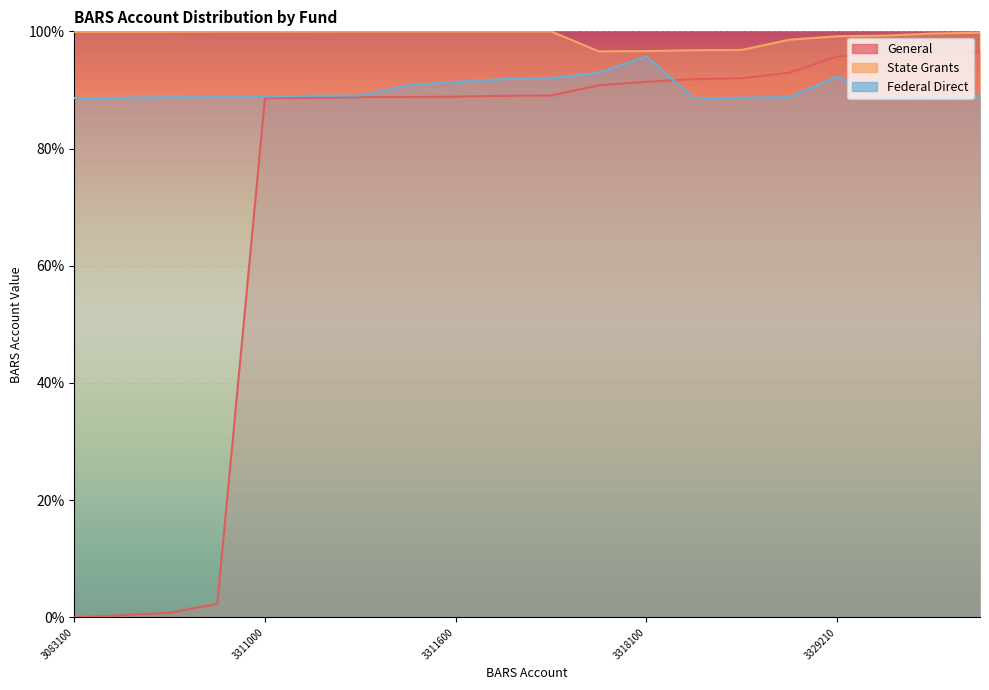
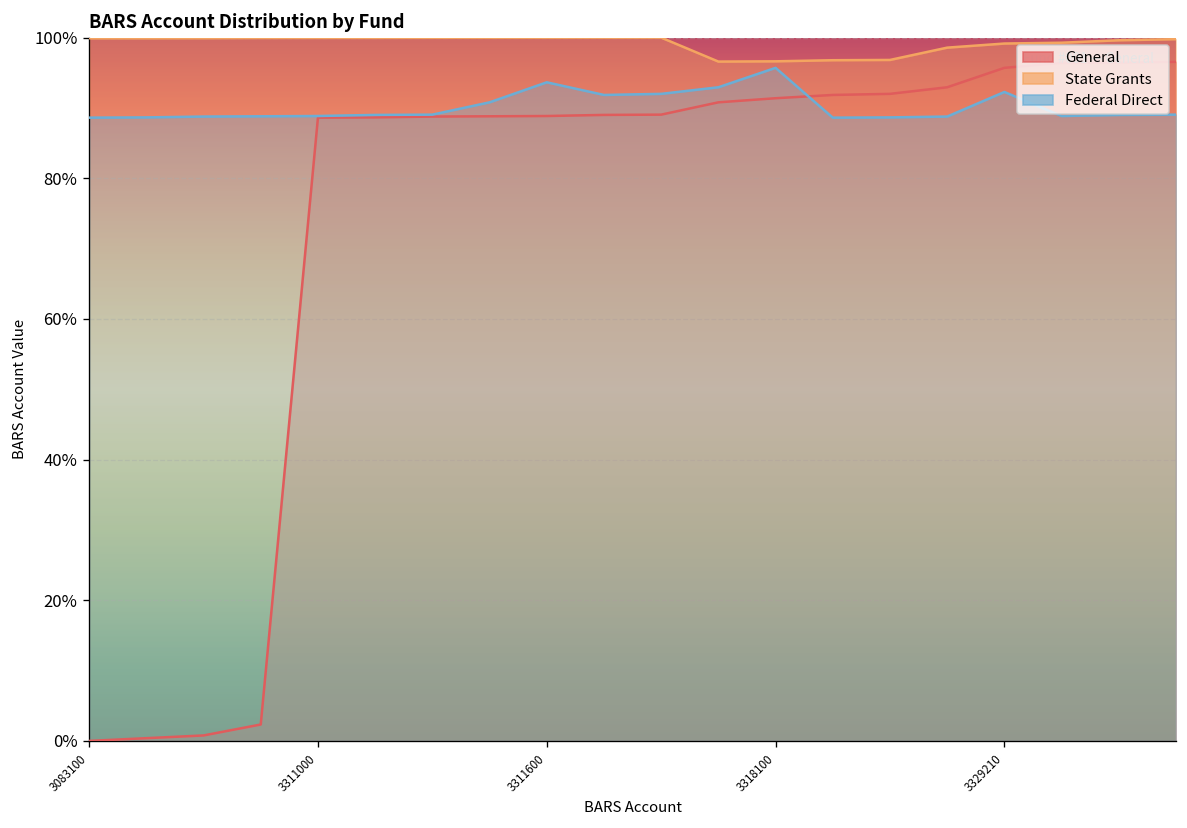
  {
    "Federal Direct": {
      "3083100": "89%",
-     "3311600": "91%",
+     "3311600": "94%",
      "3318100": "96%",
      "3329210": "92%"
    }
  }
